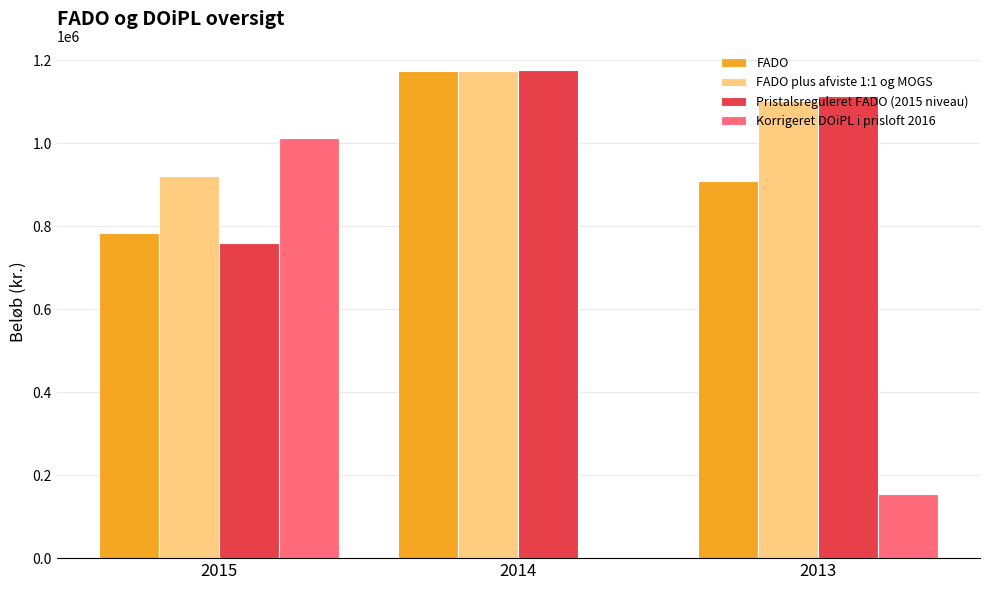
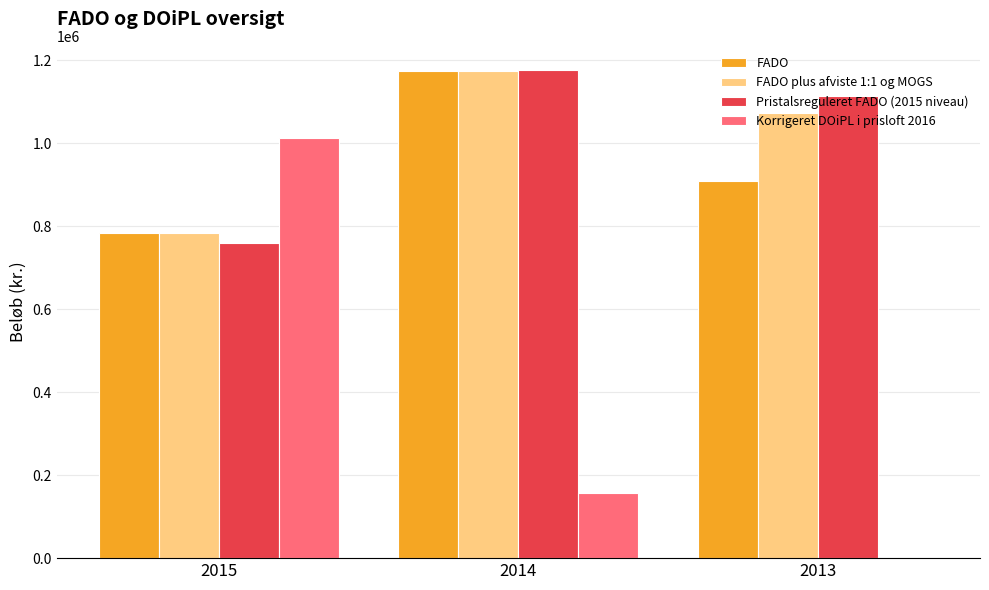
  {
    "FADO": {
      "2015": 780000,
      "2014": 1180000,
      "2013": 910000
    },
    "FADO plus afviste 1:1 og MOGS": {
-     "2015": 920000,
+     "2015": 780000,
      "2014": 1180000,
-     "2013": 1100000
+     "2013": 1070000
    },
    "Pristalsreguleret FADO (2015 niveau)": {
      "2015": 760000,
      "2014": 1180000,
      "2013": 1110000
    },
    "Korrigeret DOiPL i prisloft 2016": {
      "2015": 1010000,
-     "2014": 0,
-     "2013": 160000
+     "2014": 160000,
+     "2013": 0
    }
  }
